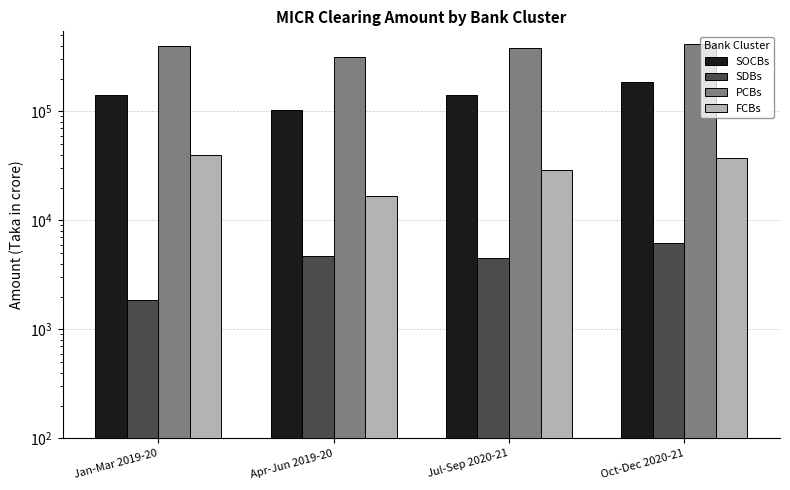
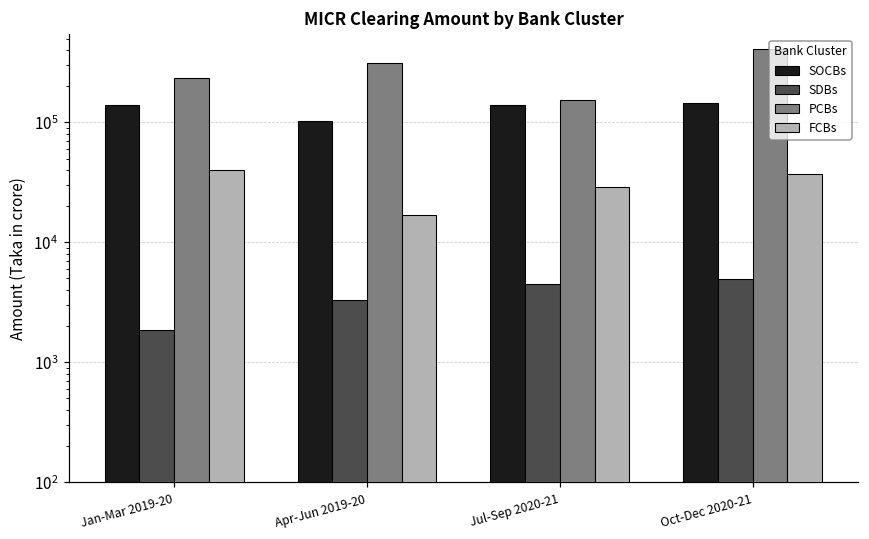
  {
    "SOCBs": {
      "Jan-Mar 2019-20": 140000,
      "Apr-Jun 2019-20": 100000,
      "Jul-Sep 2020-21": 140000,
-     "Oct-Dec 2020-21": 190000
+     "Oct-Dec 2020-21": 150000
    },
    "SDBs": {
      "Jan-Mar 2019-20": 1900,
-     "Apr-Jun 2019-20": 4700,
+     "Apr-Jun 2019-20": 3300,
      "Jul-Sep 2020-21": 4500,
-     "Oct-Dec 2020-21": 6000
+     "Oct-Dec 2020-21": 5000
    },
    "PCBs": {
-     "Jan-Mar 2019-20": 400000,
+     "Jan-Mar 2019-20": 230000,
      "Apr-Jun 2019-20": 320000,
-     "Jul-Sep 2020-21": 380000
+     "Jul-Sep 2020-21": 150000
    },
    "FCBs": {
      "Jan-Mar 2019-20": 40000,
      "Apr-Jun 2019-20": 17000,
      "Jul-Sep 2020-21": 29000,
      "Oct-Dec 2020-21": 37000
    }
  }
